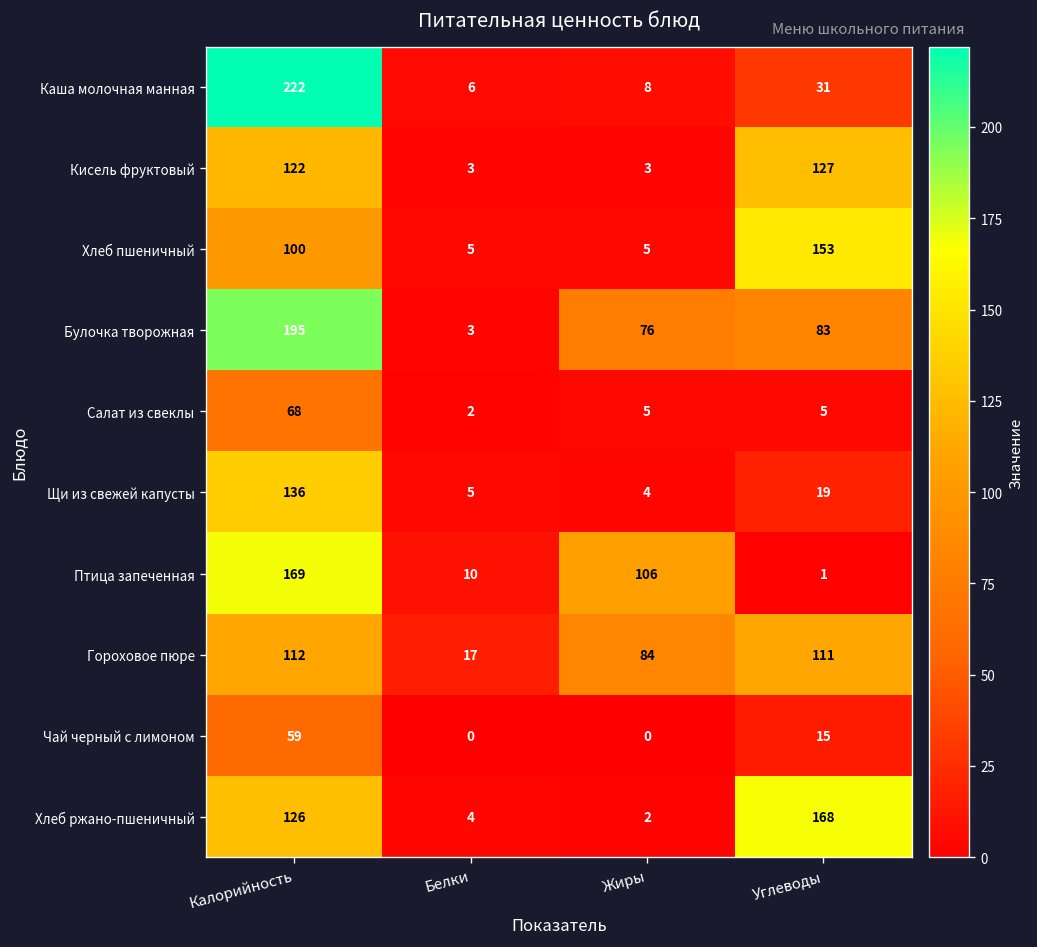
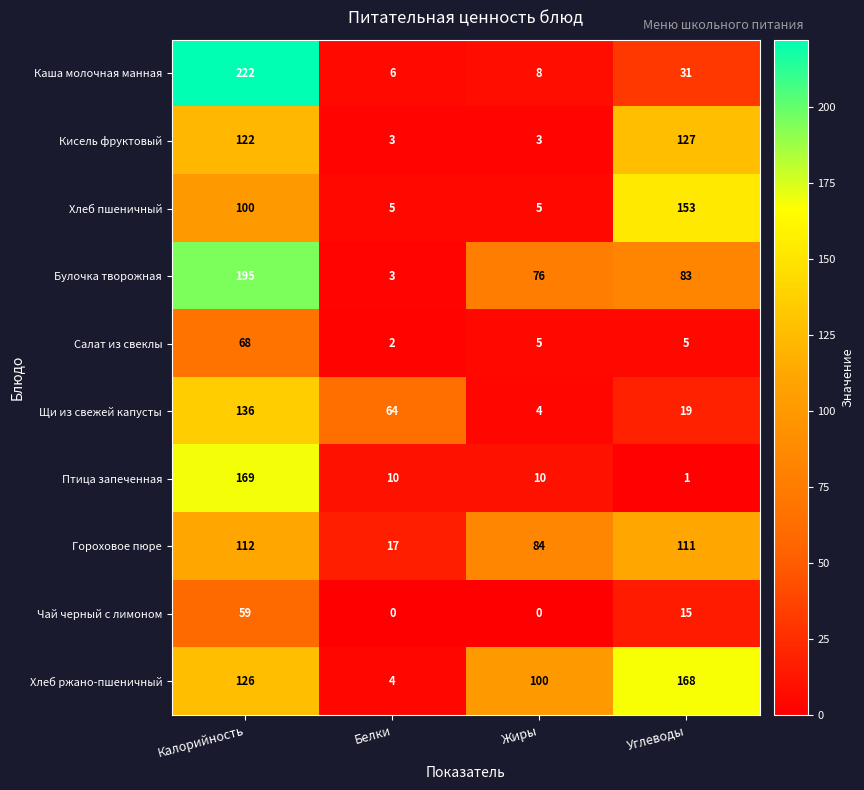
  {
    "Каша молочная манная": {
      "Калорийность": 222,
      "Белки": 6,
      "Жиры": 8,
      "Углеводы": 31
    },
    "Кисель фруктовый": {
      "Калорийность": 122,
      "Белки": 3,
      "Жиры": 3,
      "Углеводы": 127
    },
    "Хлеб пшеничный": {
      "Калорийность": 100,
      "Белки": 5,
      "Жиры": 5,
      "Углеводы": 153
    },
    "Булочка творожная": {
      "Калорийность": 195,
      "Белки": 3,
      "Жиры": 76,
      "Углеводы": 83
    },
    "Салат из свеклы": {
      "Калорийность": 68,
      "Белки": 2,
      "Жиры": 5,
      "Углеводы": 5
    },
    "Щи из свежей капусты": {
      "Калорийность": 136,
-     "Белки": 5,
+     "Белки": 64,
      "Жиры": 4,
      "Углеводы": 19
    },
    "Птица запеченная": {
      "Калорийность": 169,
      "Белки": 10,
-     "Жиры": 106,
+     "Жиры": 10,
      "Углеводы": 1
    },
    "Гороховое пюре": {
      "Калорийность": 112,
      "Белки": 17,
      "Жиры": 84,
      "Углеводы": 111
    },
    "Чай черный с лимоном": {
      "Калорийность": 59,
      "Белки": 0,
      "Жиры": 0,
      "Углеводы": 15
    },
    "Хлеб ржано-пшеничный": {
      "Калорийность": 126,
      "Белки": 4,
-     "Жиры": 2,
+     "Жиры": 100,
      "Углеводы": 168
    }
  }
